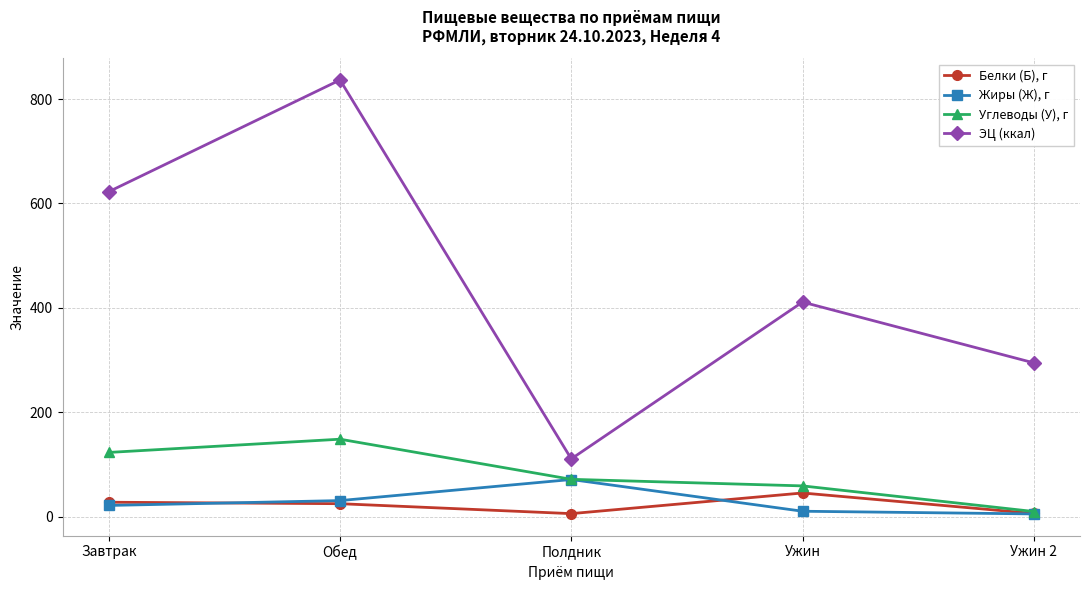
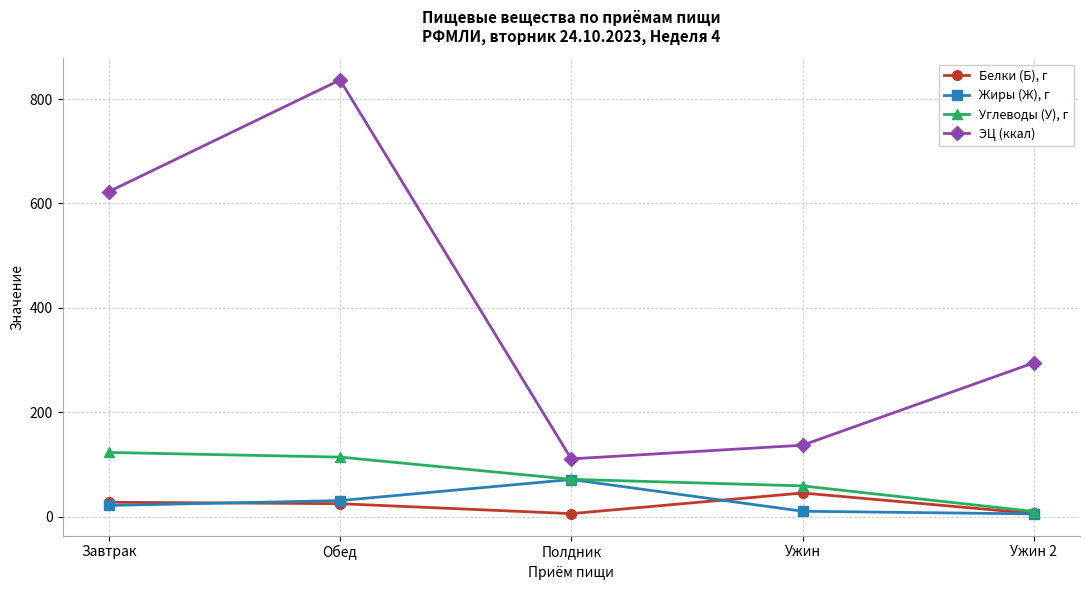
  {
    "Белки (Б), г": {
      "Завтрак": 30,
      "Обед": 20,
      "Полдник": 10,
      "Ужин": 50
    },
    "Жиры (Ж), г": {
      "Завтрак": 20,
      "Обед": 30,
      "Ужин": 10
    },
    "Углеводы (У), г": {
      "Завтрак": 120,
-     "Обед": 150,
+     "Обед": 110,
      "Ужин": 60
    },
    "ЭЦ (ккал)": {
      "Завтрак": 620,
      "Обед": 840,
      "Полдник": 110,
-     "Ужин": 410,
+     "Ужин": 140,
      "Ужин 2": 290
    }
  }
